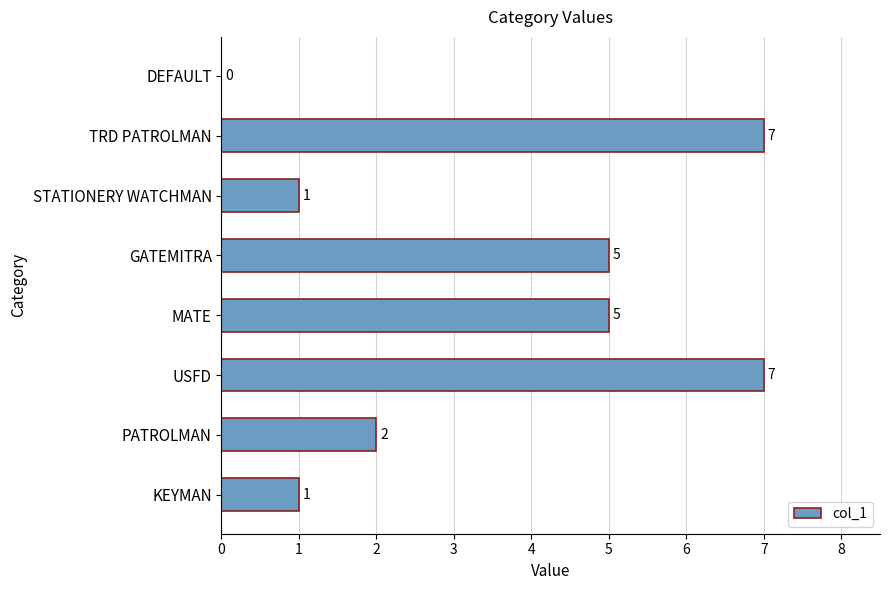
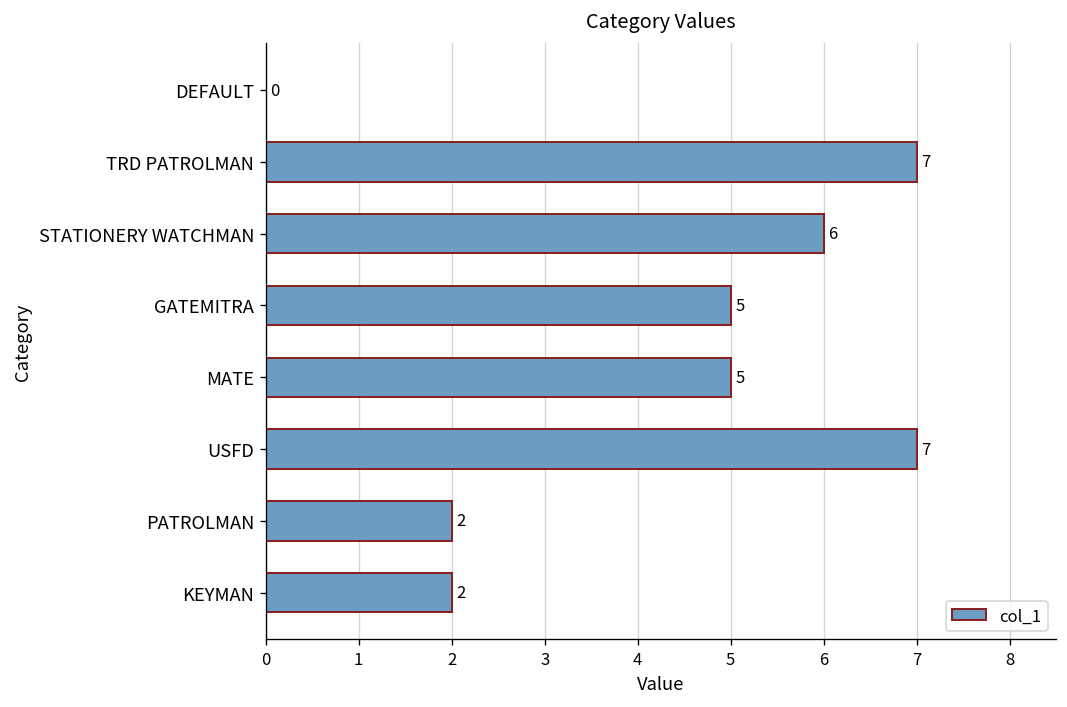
  {
    "DEFAULT": 0,
    "TRD PATROLMAN": 7,
-   "STATIONERY WATCHMAN": 1,
+   "STATIONERY WATCHMAN": 6,
    "GATEMITRA": 5,
    "MATE": 5,
    "USFD": 7,
    "PATROLMAN": 2,
-   "KEYMAN": 1
+   "KEYMAN": 2
  }
